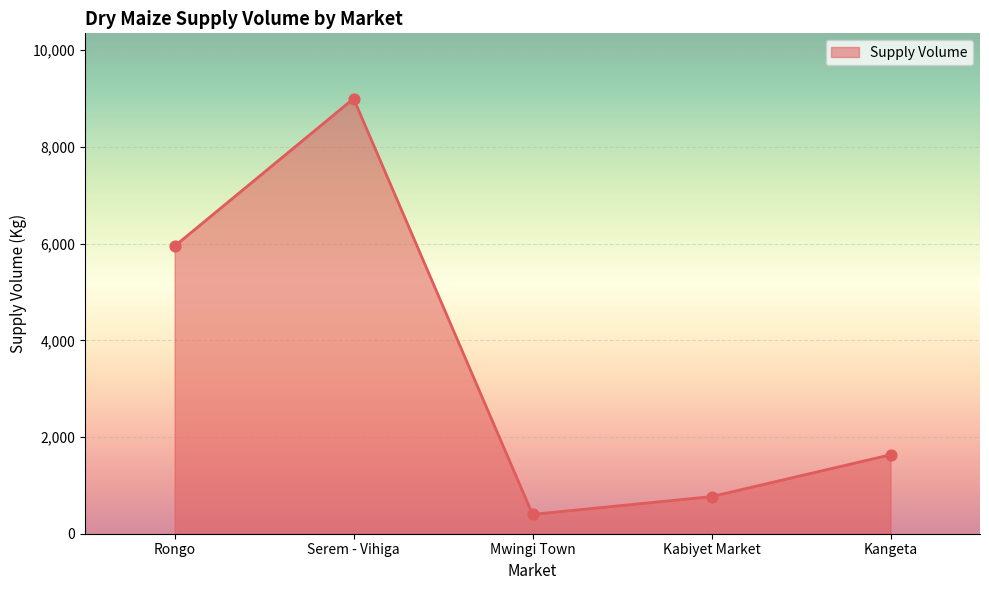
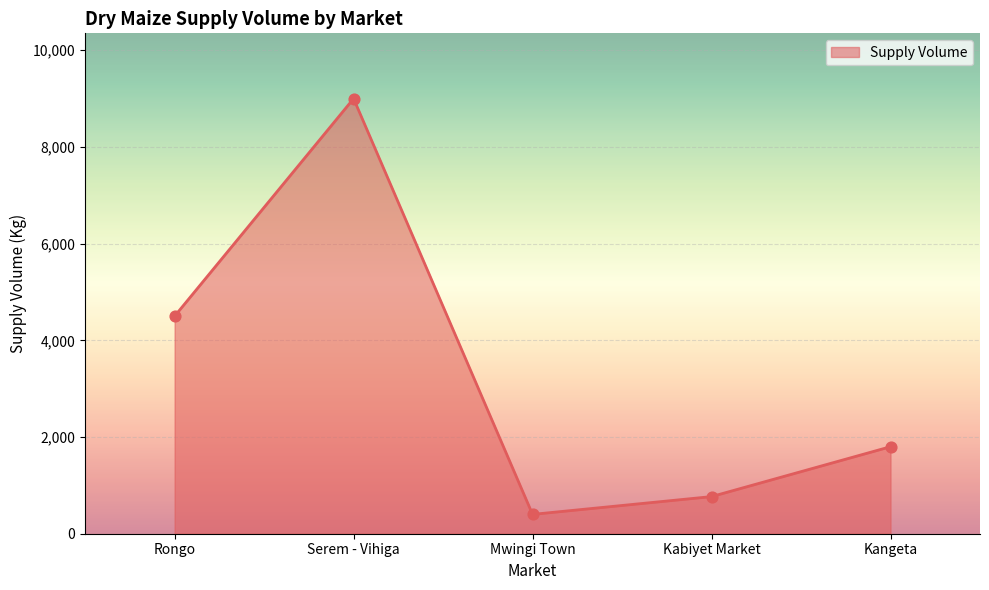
  {
-   "Rongo": "5,900",
+   "Rongo": "4,500",
    "Serem - Vihiga": "9,000",
    "Mwingi Town": "400",
    "Kabiyet Market": "800",
-   "Kangeta": "1,600"
+   "Kangeta": "1,800"
  }
